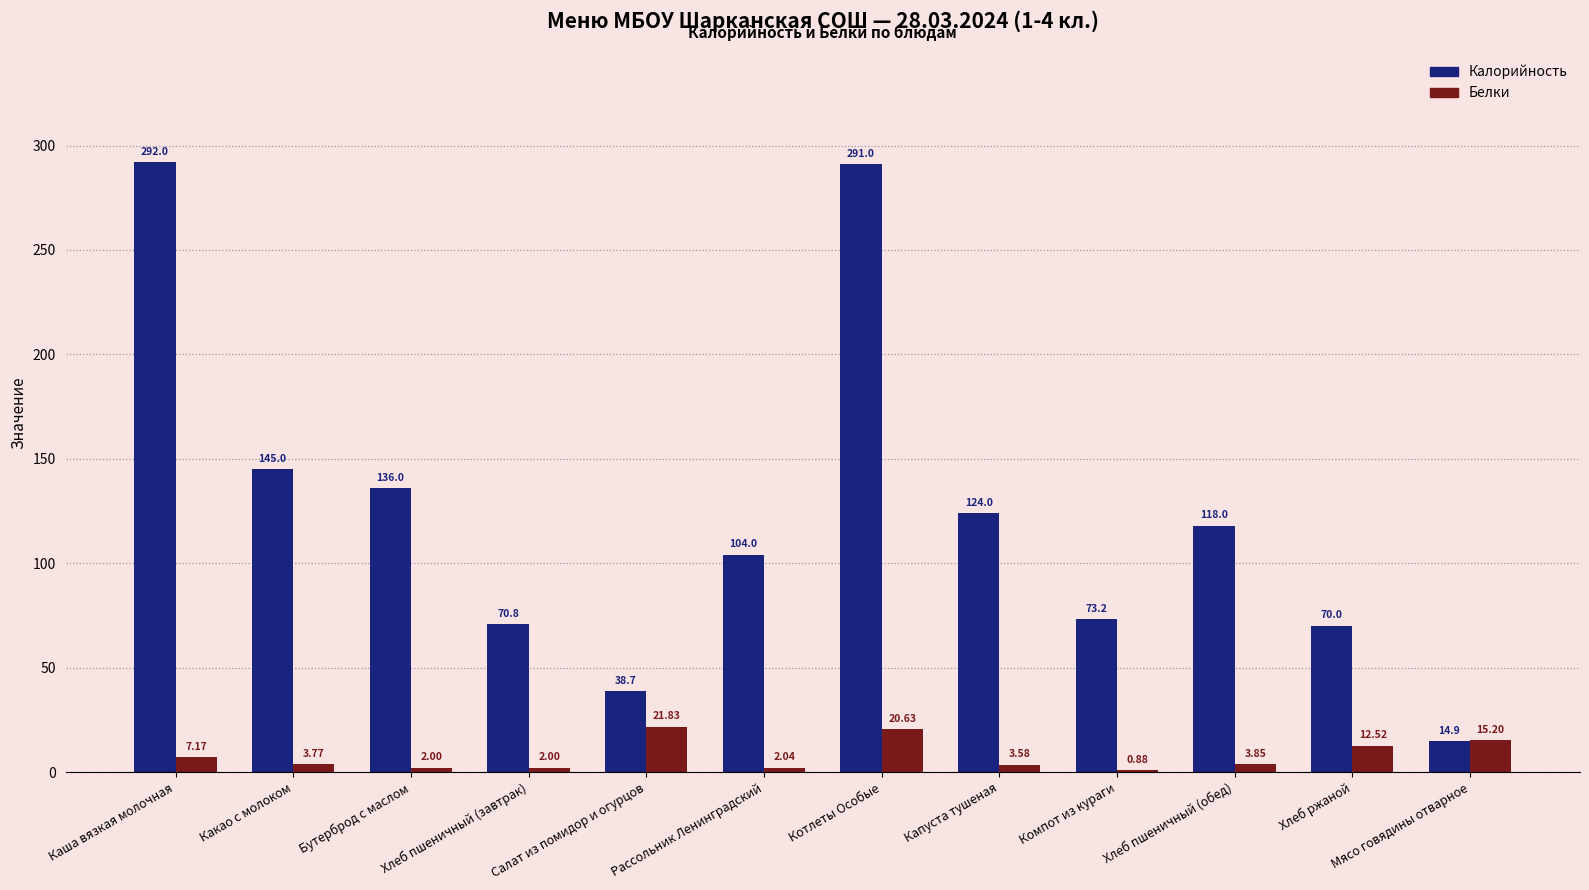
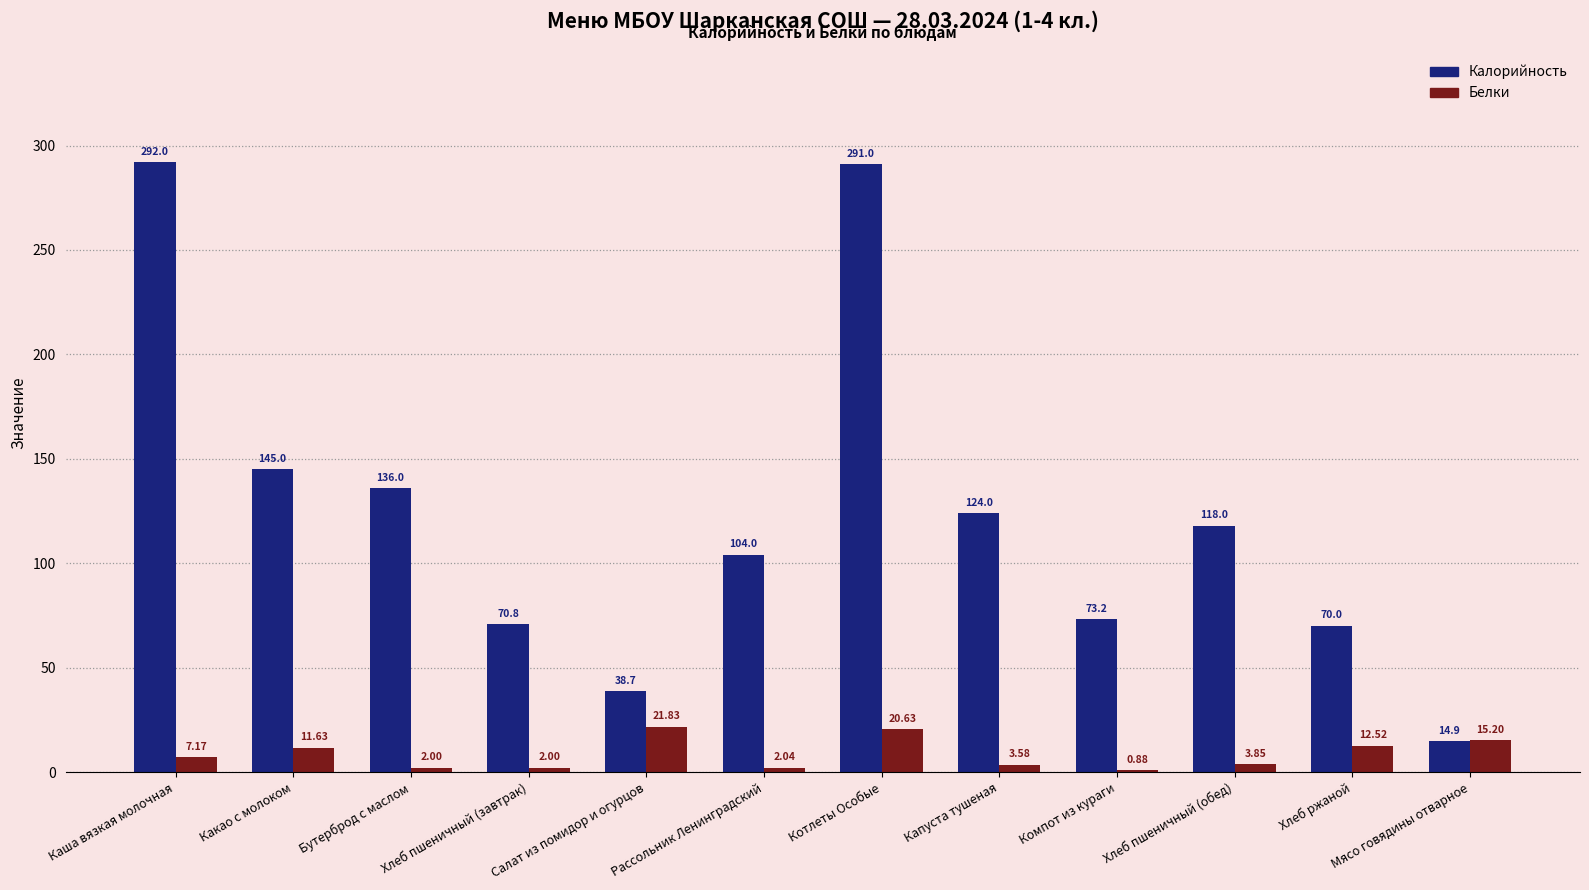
  {
    "Калорийность": {
      "Каша вязкая молочная": 292.0,
      "Какао с молоком": 145.0,
      "Бутерброд с маслом": 136.0,
      "Хлеб пшеничный (завтрак)": 70.8,
      "Салат из помидор и огурцов": 38.7,
      "Рассольник Ленинградский": 104.0,
      "Котлеты Особые": 291.0,
      "Капуста тушеная": 124.0,
      "Компот из кураги": 73.2,
      "Хлеб пшеничный (обед)": 118.0,
      "Хлеб ржаной": 70.0,
      "Мясо говядины отварное": 14.9
    },
    "Белки": {
      "Каша вязкая молочная": 7.17,
-     "Какао с молоком": 3.77,
+     "Какао с молоком": 11.63,
      "Бутерброд с маслом": 2.00,
      "Хлеб пшеничный (завтрак)": 2.00,
      "Салат из помидор и огурцов": 21.83,
      "Рассольник Ленинградский": 2.04,
      "Котлеты Особые": 20.63,
      "Капуста тушеная": 3.58,
      "Компот из кураги": 0.88,
      "Хлеб пшеничный (обед)": 3.85,
      "Хлеб ржаной": 12.52,
      "Мясо говядины отварное": 15.20
    }
  }
